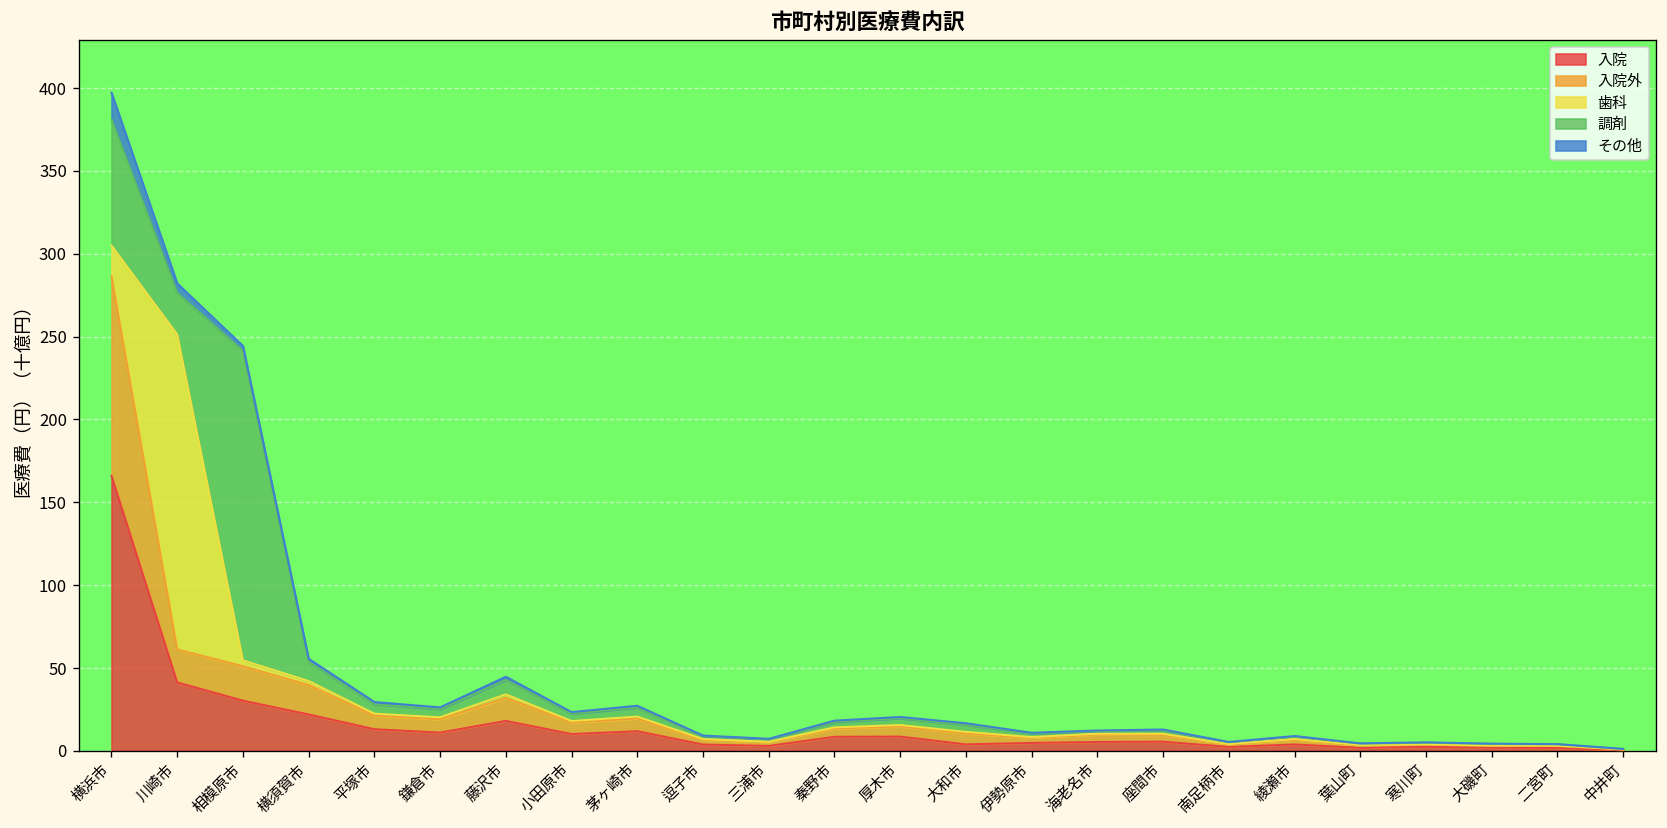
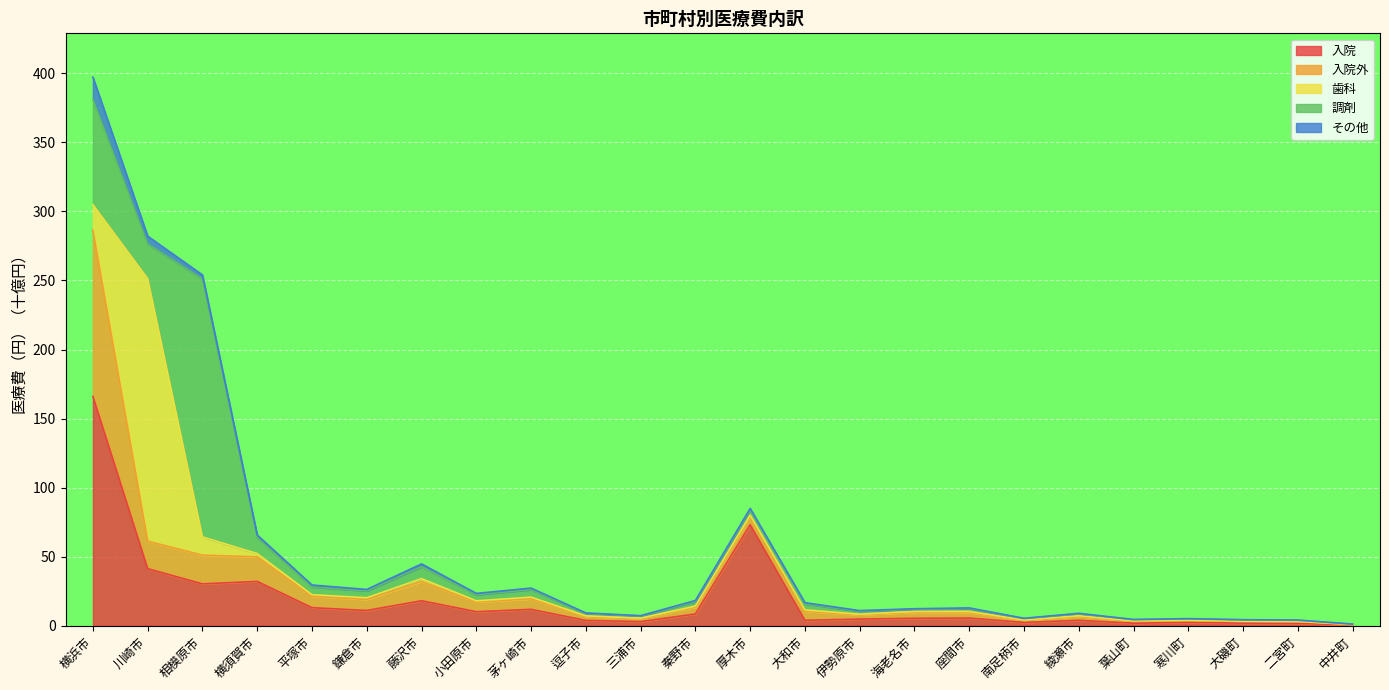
  {
    "入院": {
      "横浜市": 166,
      "川崎市": 41,
      "相模原市": 30,
-     "横須賀市": 22,
+     "横須賀市": 32,
      "平塚市": 13,
      "鎌倉市": 11,
      "藤沢市": 18,
      "小田原市": 10,
      "茅ヶ崎市": 12,
      "逗子市": 4,
      "三浦市": 3,
      "秦野市": 9,
-     "厚木市": 9,
+     "厚木市": 73,
      "大和市": 4,
      "伊勢原市": 5,
      "海老名市": 5,
      "座間市": 6,
      "綾瀬市": 4
    },
    "入院外": {
      "横浜市": 120,
      "川崎市": 20,
      "相模原市": 21,
      "横須賀市": 18,
      "藤沢市": 14
    },
    "歯科": {
      "横浜市": 19,
      "川崎市": 190,
-     "相模原市": 4,
+     "相模原市": 13,
      "横須賀市": 2,
      "藤沢市": 2
    },
    "調剤": {
      "横浜市": 76,
      "川崎市": 25,
      "相模原市": 187,
      "藤沢市": 9
    },
    "その他": {
      "横浜市": 16,
      "川崎市": 6,
      "相模原市": 3,
      "藤沢市": 2
    }
  }
